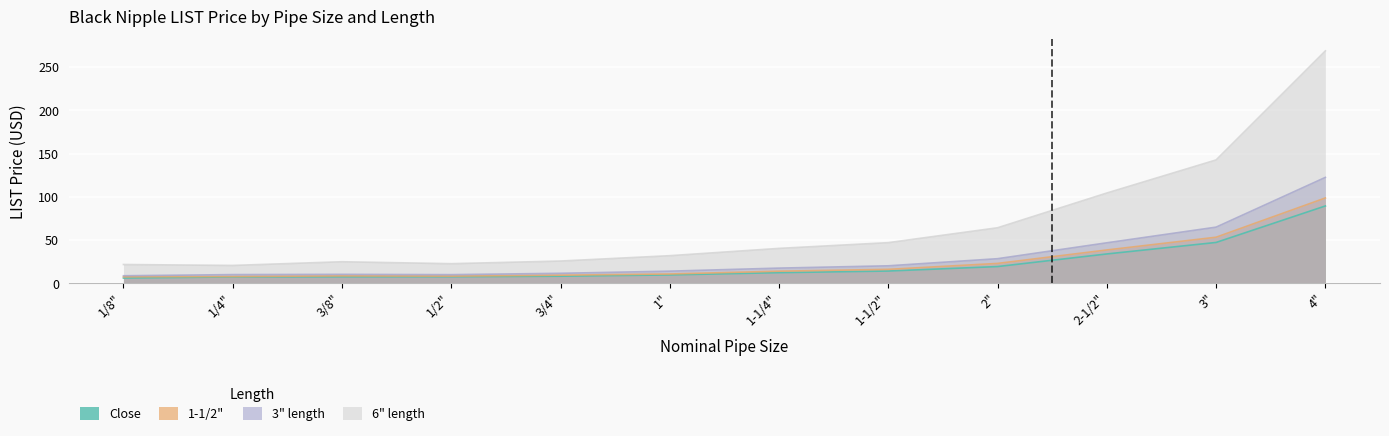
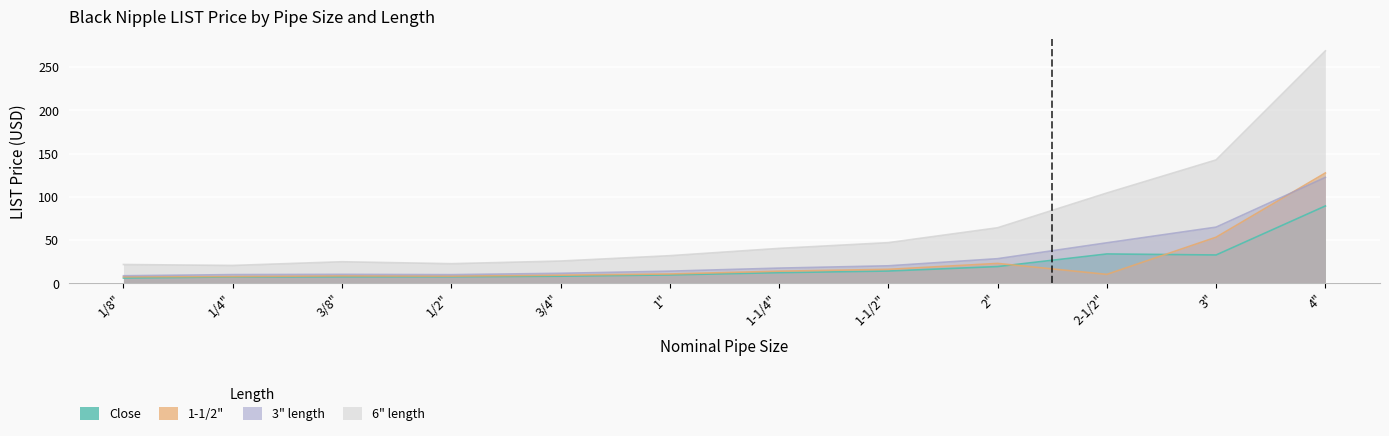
  {
    "Close": {
      "2\"": 20,
      "2-1/2\"": 30,
-     "3\"": 50,
+     "3\"": 30,
      "4\"": 90
    },
    "1-1/2\"": {
      "2\"": 20,
-     "2-1/2\"": 40,
+     "2-1/2\"": 10,
      "3\"": 50,
-     "4\"": 100
+     "4\"": 130
    }
  }
